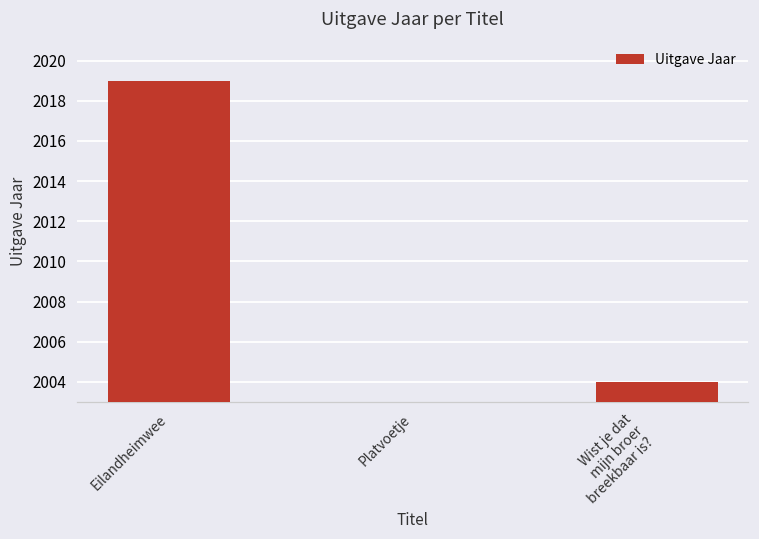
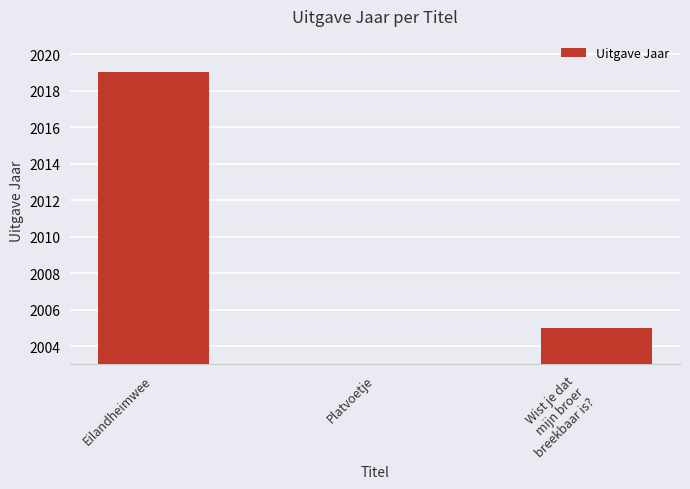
  {
    "Eilandheimwee": 2019,
-   "Wist je dat mijn broer breekbaar is?": 2004
+   "Wist je dat mijn broer breekbaar is?": 2005
  }
